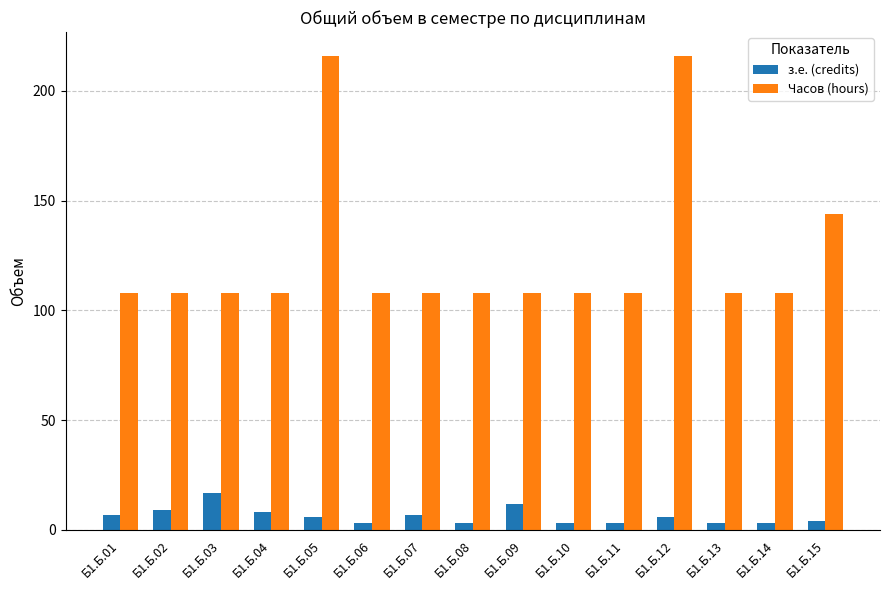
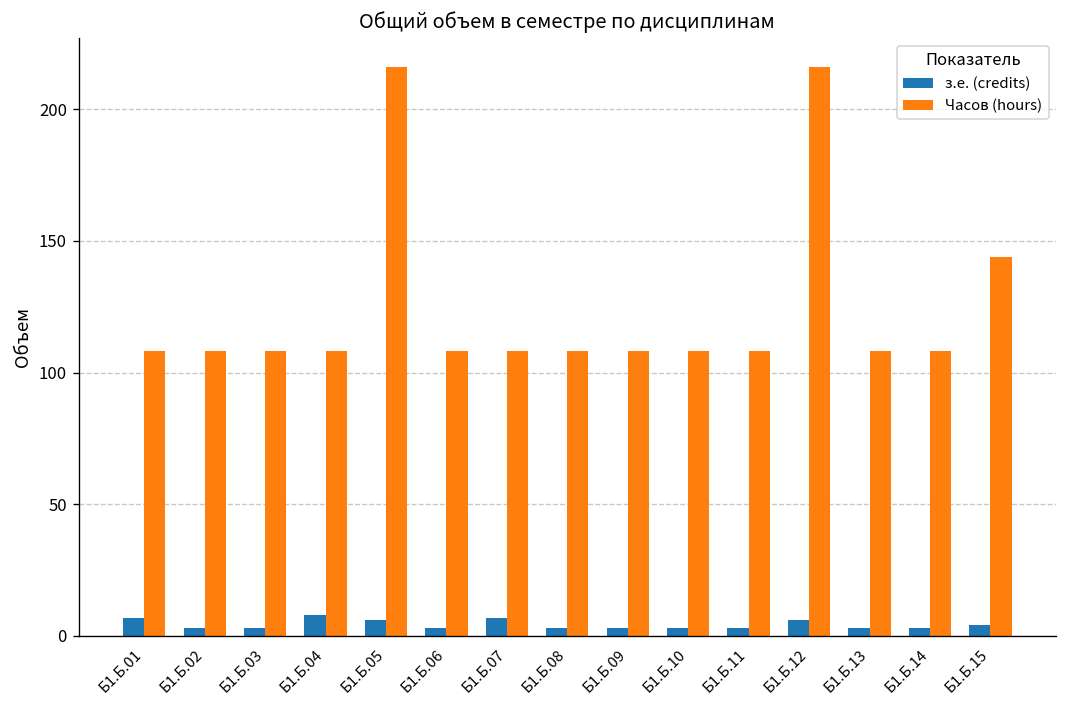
  {
    "з.е. (credits)": {
      "Б1.Б.01": 7,
-     "Б1.Б.02": 9,
-     "Б1.Б.03": 17,
+     "Б1.Б.02": 3,
+     "Б1.Б.03": 3,
      "Б1.Б.04": 8,
      "Б1.Б.05": 6,
      "Б1.Б.06": 3,
      "Б1.Б.07": 7,
      "Б1.Б.08": 3,
-     "Б1.Б.09": 12,
+     "Б1.Б.09": 3,
      "Б1.Б.10": 3,
      "Б1.Б.11": 3,
      "Б1.Б.12": 6,
      "Б1.Б.13": 3,
      "Б1.Б.14": 3,
      "Б1.Б.15": 4
    },
    "Часов (hours)": {
      "Б1.Б.01": 108,
      "Б1.Б.02": 108,
      "Б1.Б.03": 108,
      "Б1.Б.04": 108,
      "Б1.Б.05": 216,
      "Б1.Б.06": 108,
      "Б1.Б.07": 108,
      "Б1.Б.08": 108,
      "Б1.Б.09": 108,
      "Б1.Б.10": 108,
      "Б1.Б.11": 108,
      "Б1.Б.12": 216,
      "Б1.Б.13": 108,
      "Б1.Б.14": 108,
      "Б1.Б.15": 144
    }
  }
